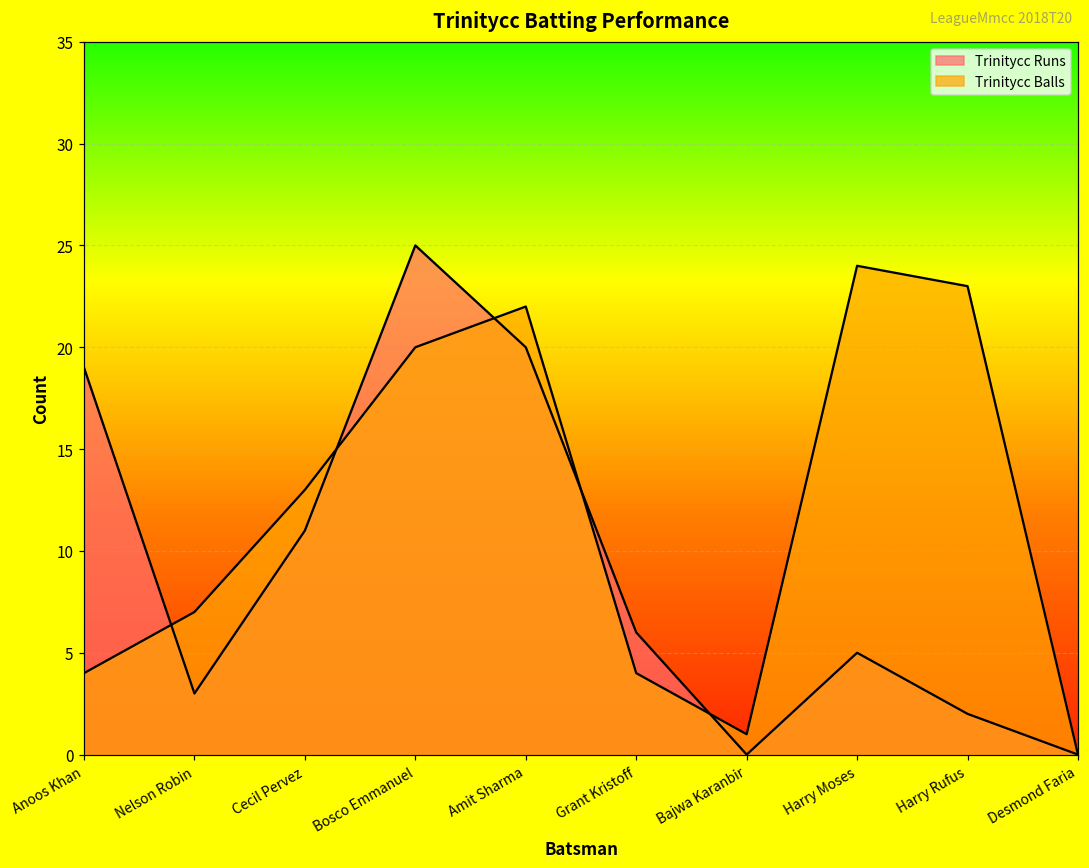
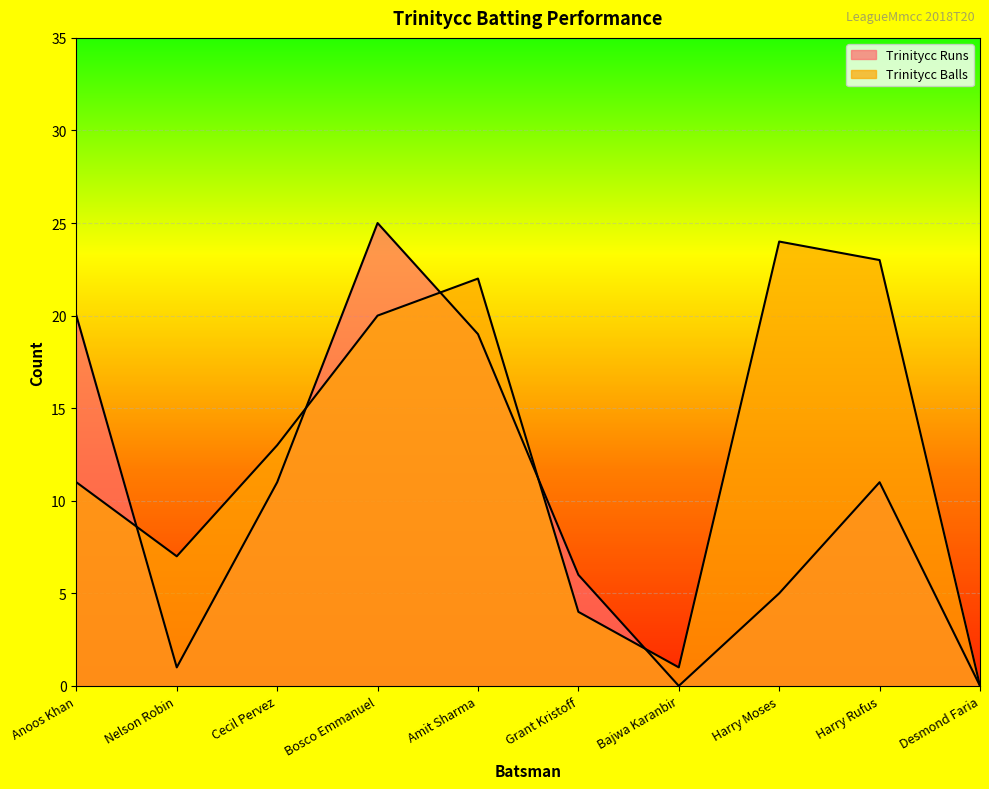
  {
    "Trinitycc Runs": {
-     "Anoos Khan": 19,
-     "Nelson Robin": 3,
+     "Anoos Khan": 20,
+     "Nelson Robin": 1,
      "Cecil Pervez": 11,
      "Bosco Emmanuel": 25,
-     "Amit Sharma": 20,
+     "Amit Sharma": 19,
      "Grant Kristoff": 6,
      "Bajwa Karanbir": 0,
      "Harry Moses": 5,
-     "Harry Rufus": 2
+     "Harry Rufus": 11
    },
    "Trinitycc Balls": {
-     "Anoos Khan": 4,
+     "Anoos Khan": 11,
      "Nelson Robin": 7,
      "Cecil Pervez": 13,
      "Bosco Emmanuel": 20,
      "Amit Sharma": 22,
      "Grant Kristoff": 4,
      "Bajwa Karanbir": 1,
      "Harry Moses": 24,
      "Harry Rufus": 23
    }
  }
